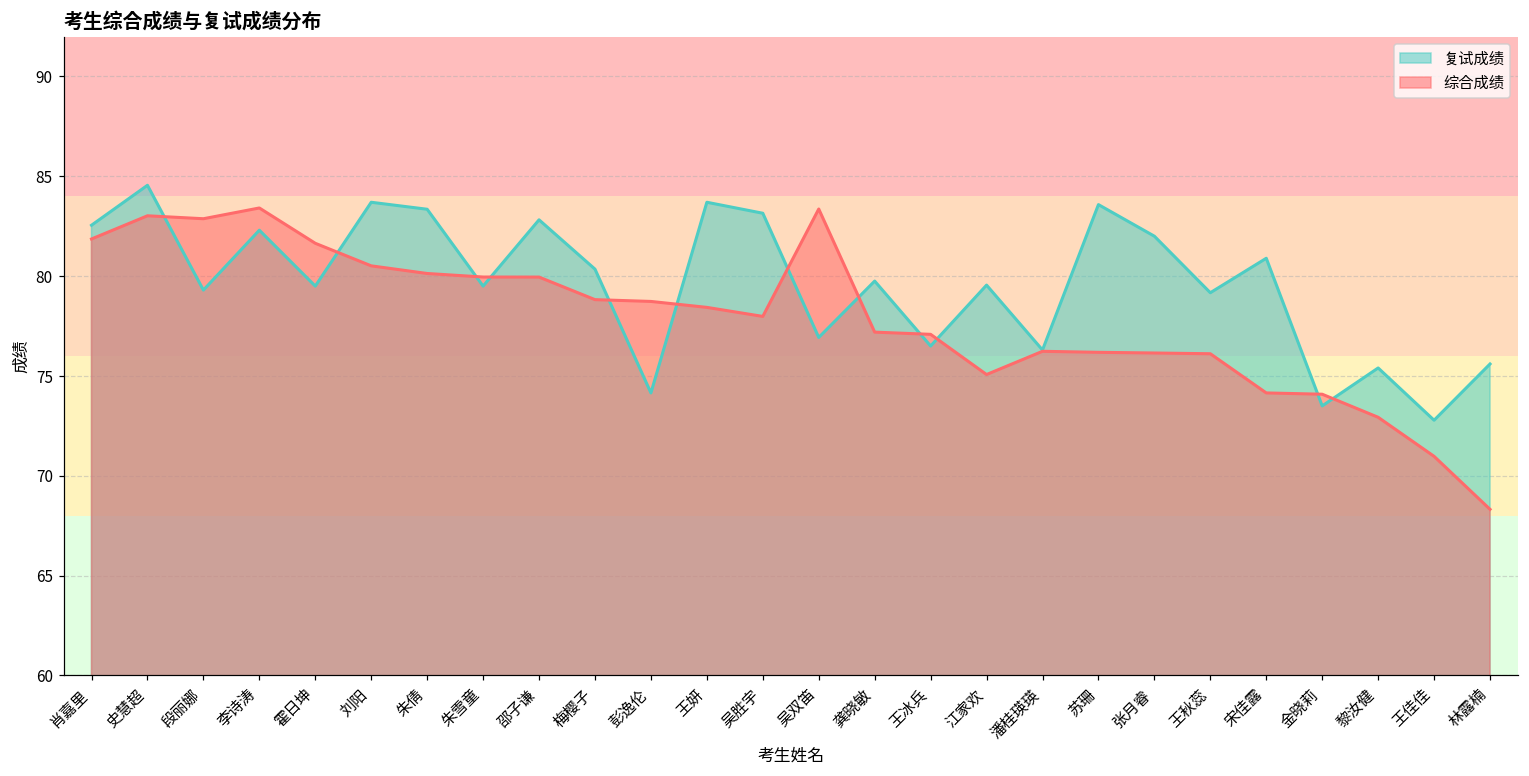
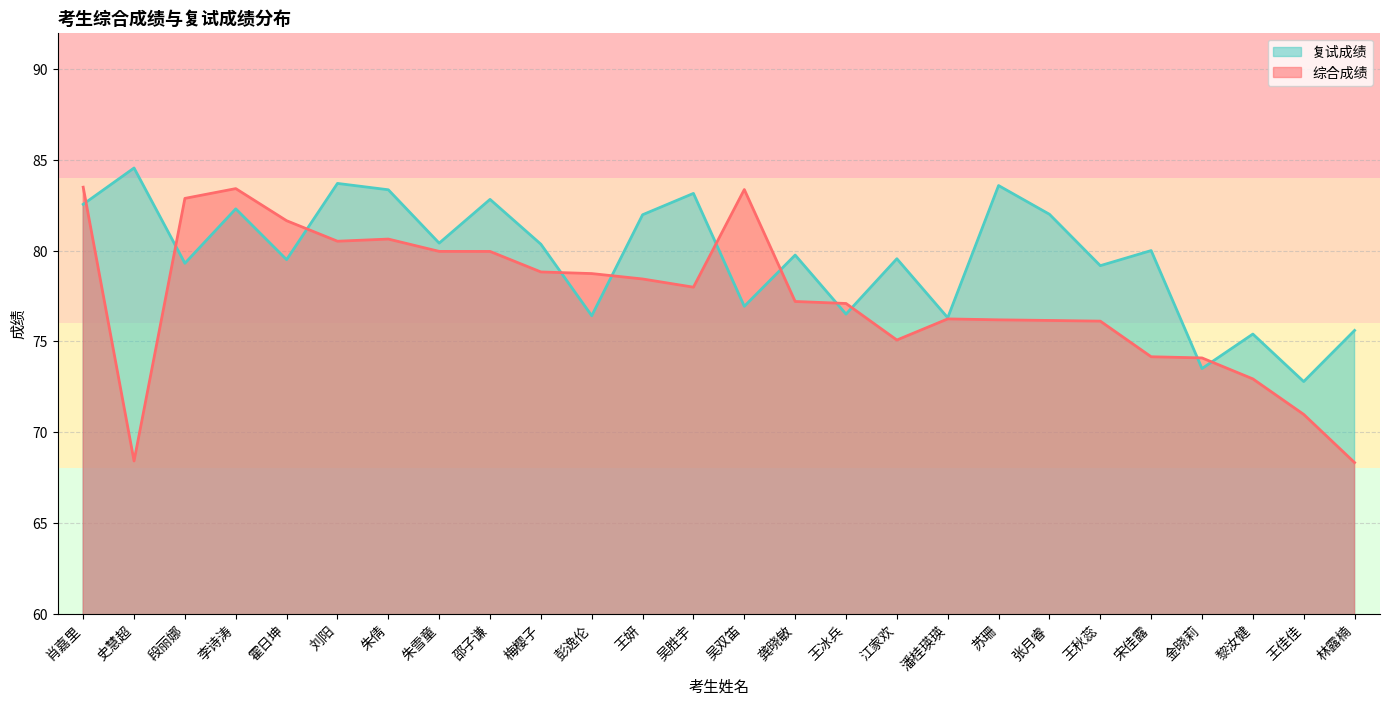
  {
    "复试成绩": {
      "肖嘉里": 82.6,
      "史慧超": 84.6,
      "段丽娜": 79.3,
      "李诗涛": 82.3,
      "霍日坤": 79.5,
      "刘阳": 83.7,
      "朱倩": 83.4,
-     "朱雪童": 79.5,
+     "朱雪童": 80.4,
      "邵子谦": 82.8,
      "梅樱子": 80.4,
-     "彭逸伦": 74.2,
-     "王妍": 83.7,
+     "彭逸伦": 76.4,
+     "王妍": 82.0,
      "吴胜宇": 83.2,
      "吴双笛": 76.9,
      "龚晓敏": 79.8,
      "王冰兵": 76.5,
      "江家欢": 79.6,
      "苏珊": 83.6,
      "张月睿": 82.0,
      "王秋蕊": 79.2,
-     "宋佳露": 80.9,
+     "宋佳露": 80.0,
      "金晓莉": 73.5,
      "黎汝健": 75.4,
      "王佳佳": 72.8,
      "林露楠": 75.6
    },
    "综合成绩": {
-     "肖嘉里": 81.9,
-     "史慧超": 83.0,
+     "肖嘉里": 83.5,
+     "史慧超": 68.4,
      "段丽娜": 82.9,
      "李诗涛": 83.4,
      "霍日坤": 81.6,
      "刘阳": 80.5,
-     "朱倩": 80.1,
+     "朱倩": 80.6,
      "朱雪童": 80.0,
      "邵子谦": 80.0,
      "梅樱子": 78.8,
      "彭逸伦": 78.7,
      "王妍": 78.4,
      "吴胜宇": 78.0,
      "吴双笛": 83.4,
      "龚晓敏": 77.2,
      "王冰兵": 77.1,
      "江家欢": 75.1,
      "苏珊": 76.2,
      "张月睿": 76.1,
      "王秋蕊": 76.1,
      "宋佳露": 74.1,
      "金晓莉": 74.1,
      "黎汝健": 72.9,
      "王佳佳": 71.0,
      "林露楠": 68.3
    }
  }
